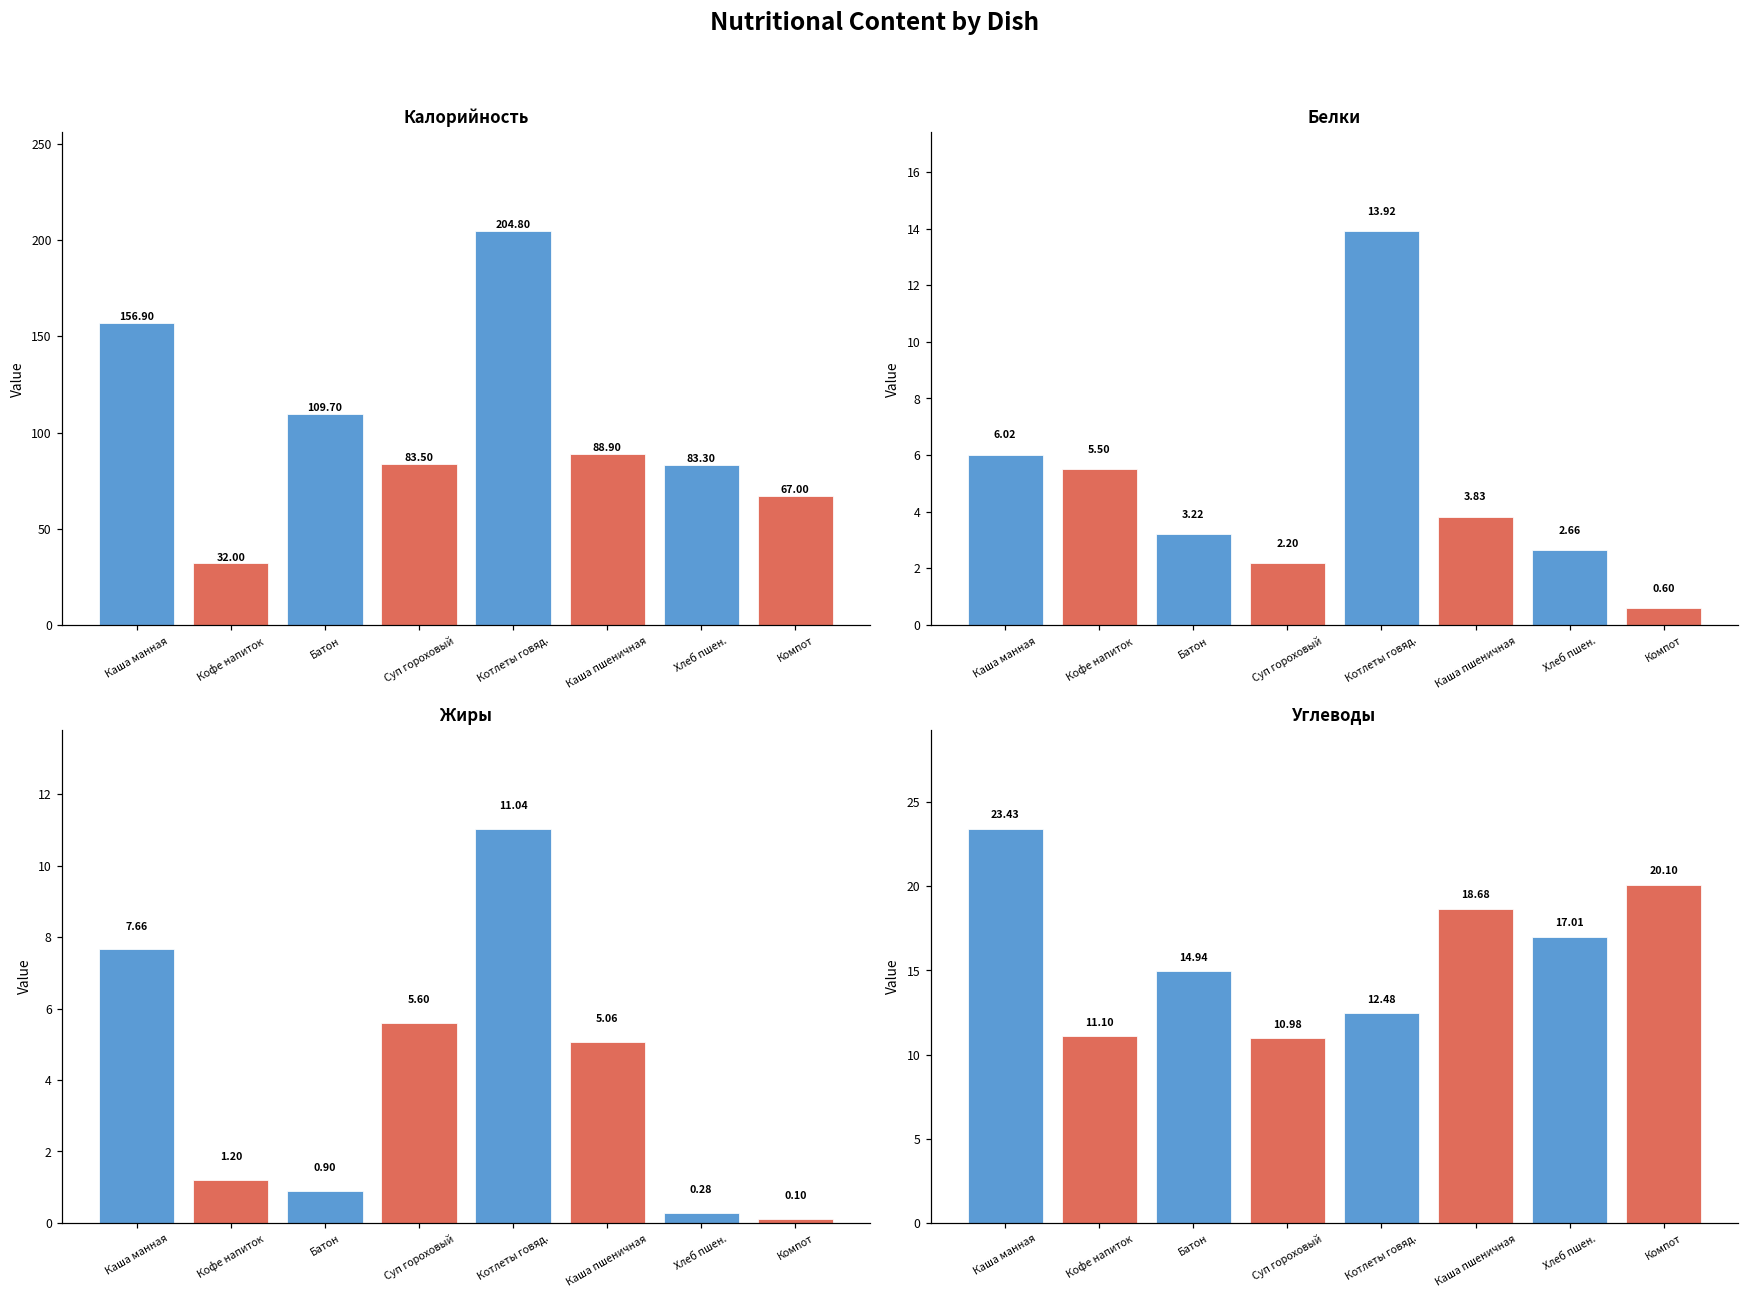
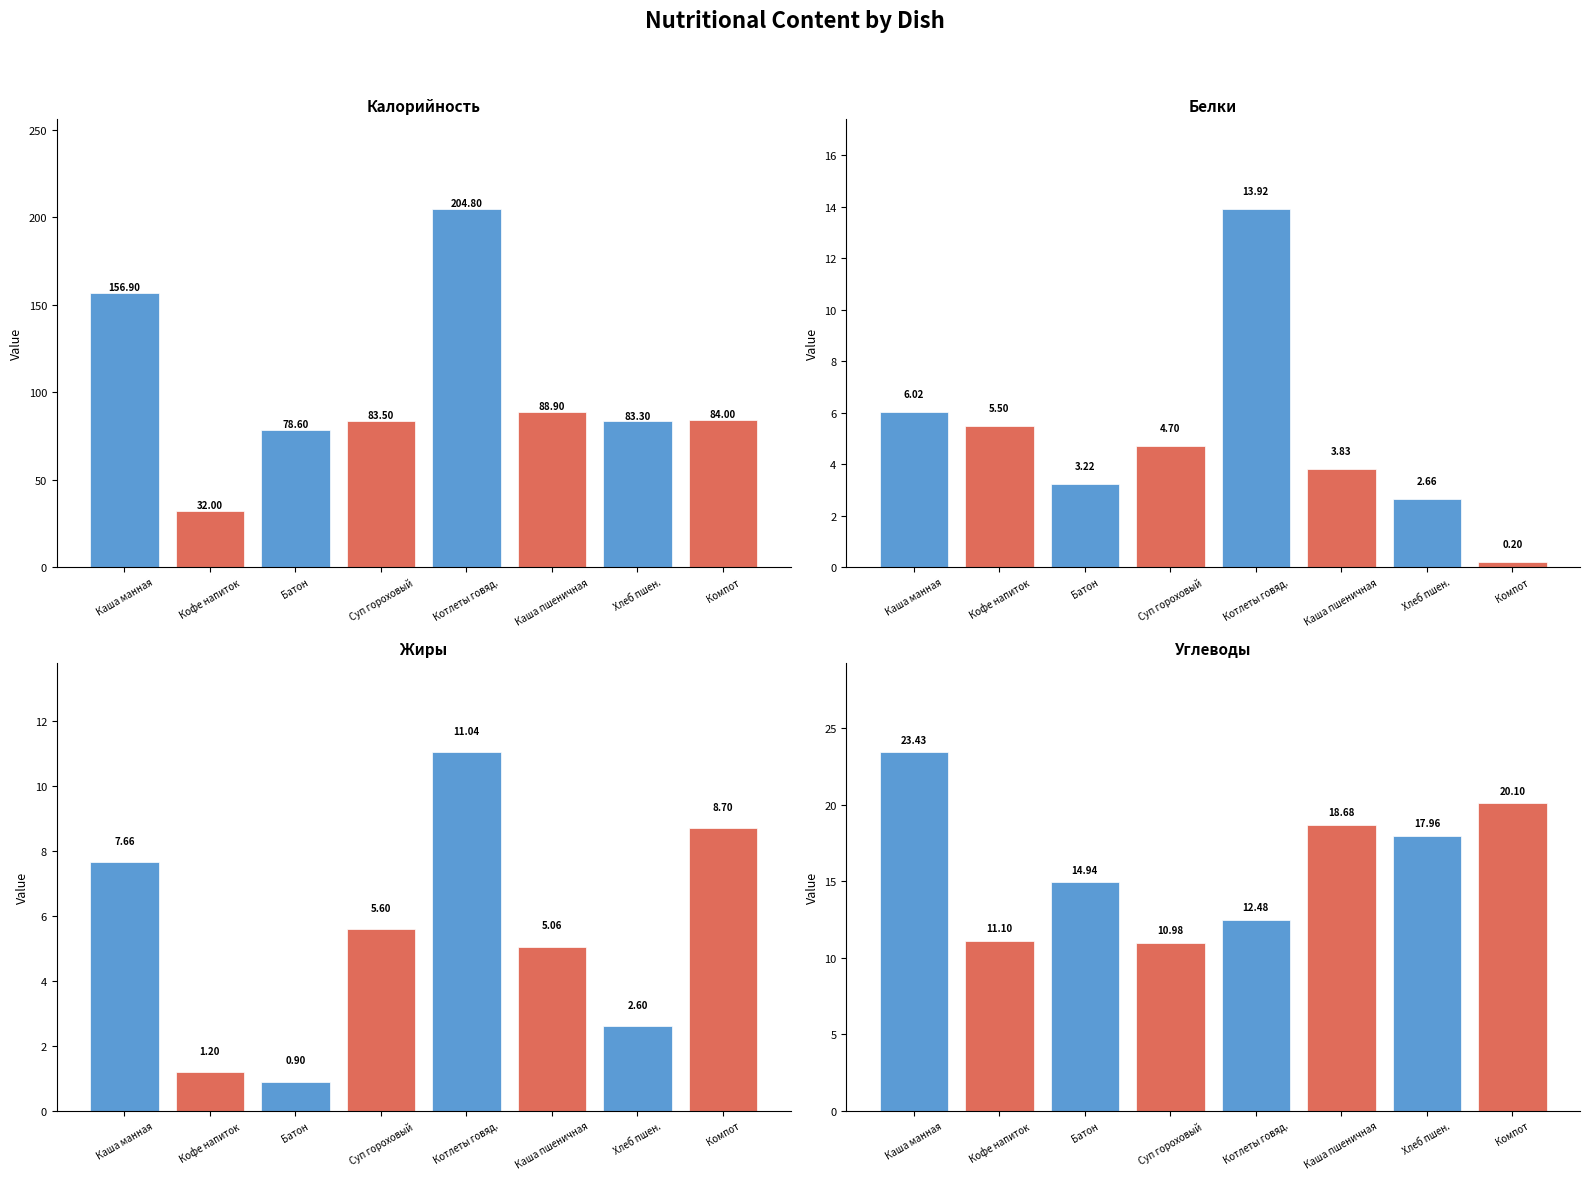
  {
    "Калорийность": {
      "Каша манная": 156.90,
      "Кофе напиток": 32.00,
-     "Батон": 109.70,
+     "Батон": 78.60,
      "Суп гороховый": 83.50,
      "Котлеты говяд.": 204.80,
      "Каша пшеничная": 88.90,
      "Хлеб пшен.": 83.30,
-     "Компот": 67.00
+     "Компот": 84.00
    },
    "Белки": {
      "Каша манная": 6.02,
      "Кофе напиток": 5.50,
      "Батон": 3.22,
-     "Суп гороховый": 2.20,
+     "Суп гороховый": 4.70,
      "Котлеты говяд.": 13.92,
      "Каша пшеничная": 3.83,
      "Хлеб пшен.": 2.66,
-     "Компот": 0.60
+     "Компот": 0.20
    },
    "Жиры": {
      "Каша манная": 7.66,
      "Кофе напиток": 1.20,
      "Батон": 0.90,
      "Суп гороховый": 5.60,
      "Котлеты говяд.": 11.04,
      "Каша пшеничная": 5.06,
-     "Хлеб пшен.": 0.28,
-     "Компот": 0.10
+     "Хлеб пшен.": 2.60,
+     "Компот": 8.70
    },
    "Углеводы": {
      "Каша манная": 23.43,
      "Кофе напиток": 11.10,
      "Батон": 14.94,
      "Суп гороховый": 10.98,
      "Котлеты говяд.": 12.48,
      "Каша пшеничная": 18.68,
-     "Хлеб пшен.": 17.01,
+     "Хлеб пшен.": 17.96,
      "Компот": 20.10
    }
  }
